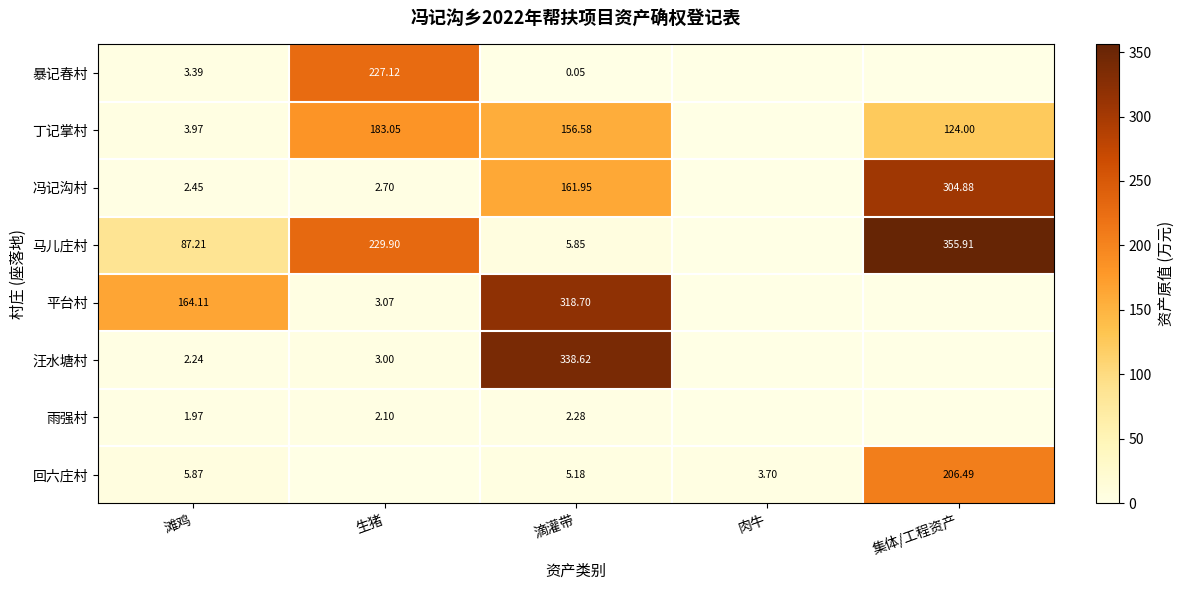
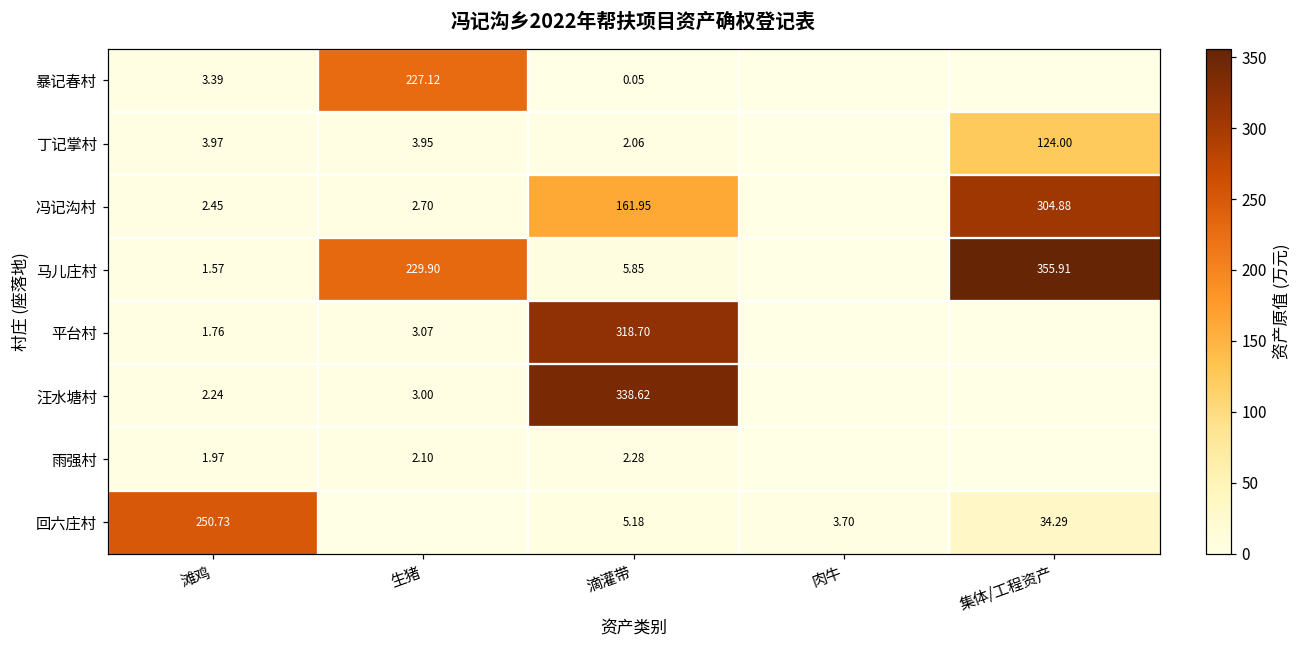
  {
    "暴记春村": {
      "滩鸡": 3.39,
      "生猪": 227.12,
      "滴灌带": 0.05
    },
    "丁记掌村": {
      "滩鸡": 3.97,
-     "生猪": 183.05,
-     "滴灌带": 156.58,
+     "生猪": 3.95,
+     "滴灌带": 2.06,
      "集体/工程资产": 124.00
    },
    "冯记沟村": {
      "滩鸡": 2.45,
      "生猪": 2.70,
      "滴灌带": 161.95,
      "集体/工程资产": 304.88
    },
    "马儿庄村": {
-     "滩鸡": 87.21,
+     "滩鸡": 1.57,
      "生猪": 229.90,
      "滴灌带": 5.85,
      "集体/工程资产": 355.91
    },
    "平台村": {
-     "滩鸡": 164.11,
+     "滩鸡": 1.76,
      "生猪": 3.07,
      "滴灌带": 318.70
    },
    "汪水塘村": {
      "滩鸡": 2.24,
      "生猪": 3.00,
      "滴灌带": 338.62
    },
    "雨强村": {
      "滩鸡": 1.97,
      "生猪": 2.10,
      "滴灌带": 2.28
    },
    "回六庄村": {
-     "滩鸡": 5.87,
+     "滩鸡": 250.73,
      "滴灌带": 5.18,
      "肉牛": 3.70,
-     "集体/工程资产": 206.49
+     "集体/工程资产": 34.29
    }
  }
